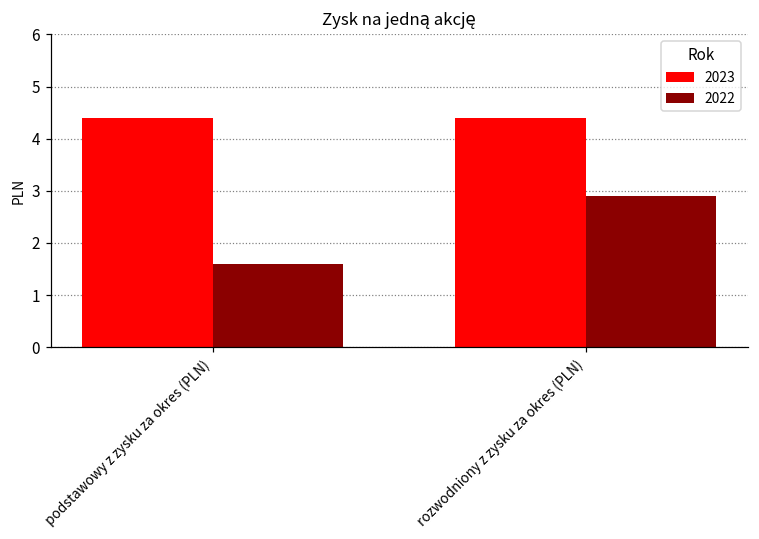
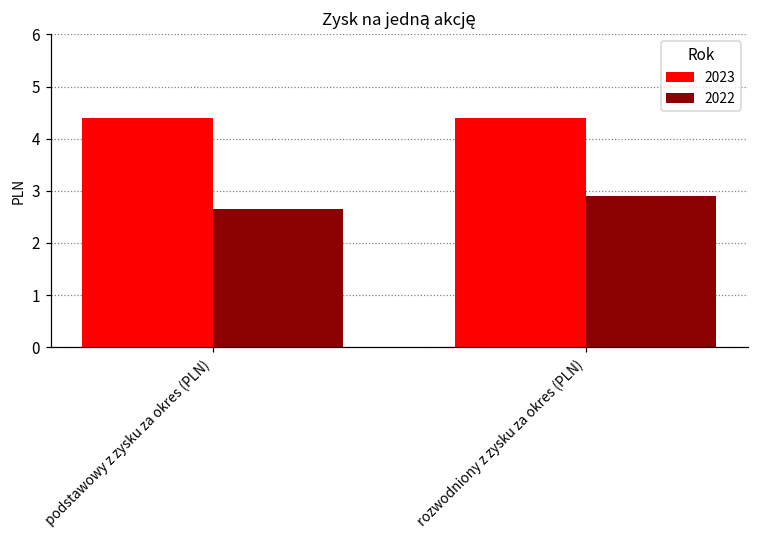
  {
    "2023": {
      "podstawowy z zysku za okres (PLN)": 4.4,
      "rozwodniony z zysku za okres (PLN)": 4.4
    },
    "2022": {
-     "podstawowy z zysku za okres (PLN)": 1.6,
+     "podstawowy z zysku za okres (PLN)": 2.7,
      "rozwodniony z zysku za okres (PLN)": 2.9
    }
  }
